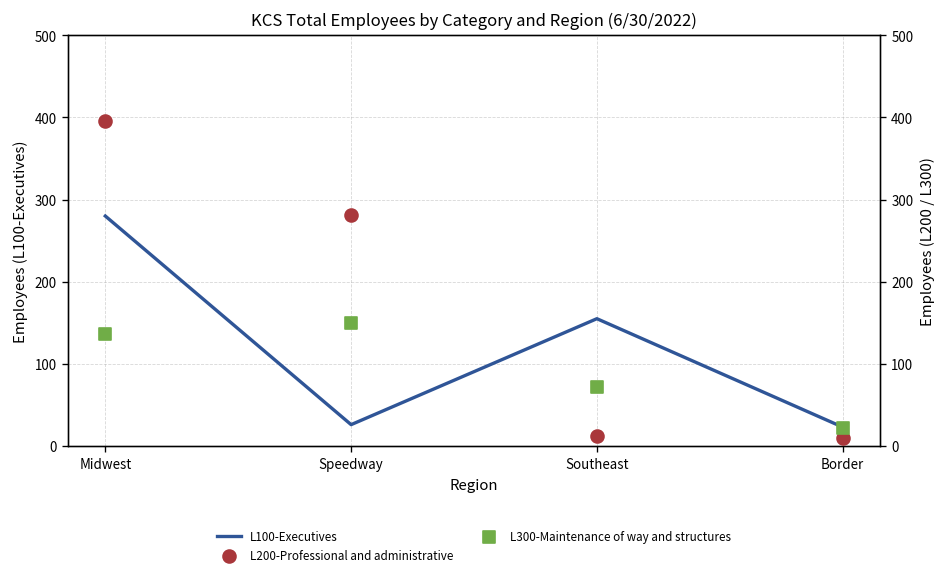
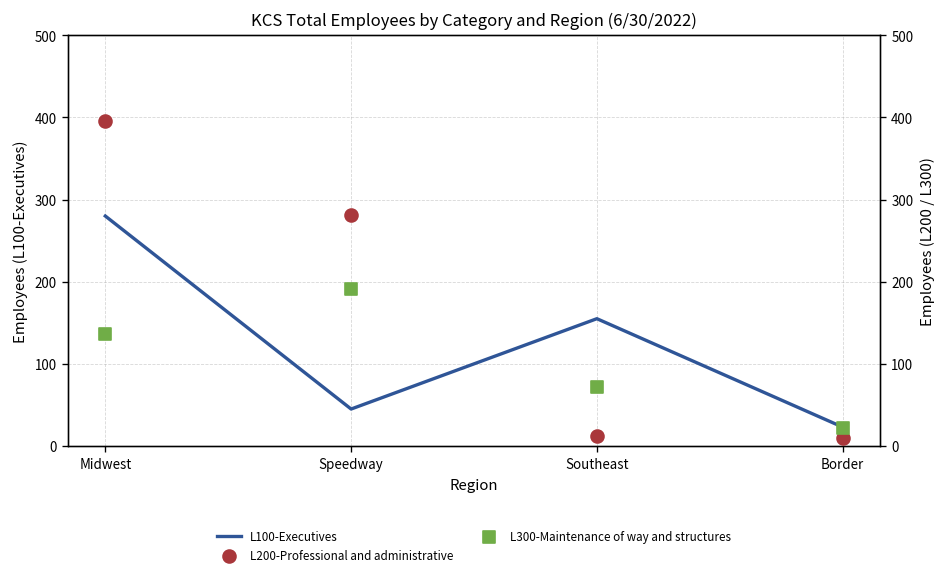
  {
    "L100-Executives": {
      "Midwest": 280,
-     "Speedway": 30,
+     "Speedway": 50,
      "Southeast": 160,
      "Border": 20
    },
    "L300-Maintenance of way and structures": {
-     "Speedway": 150
+     "Speedway": 190
    }
  }
